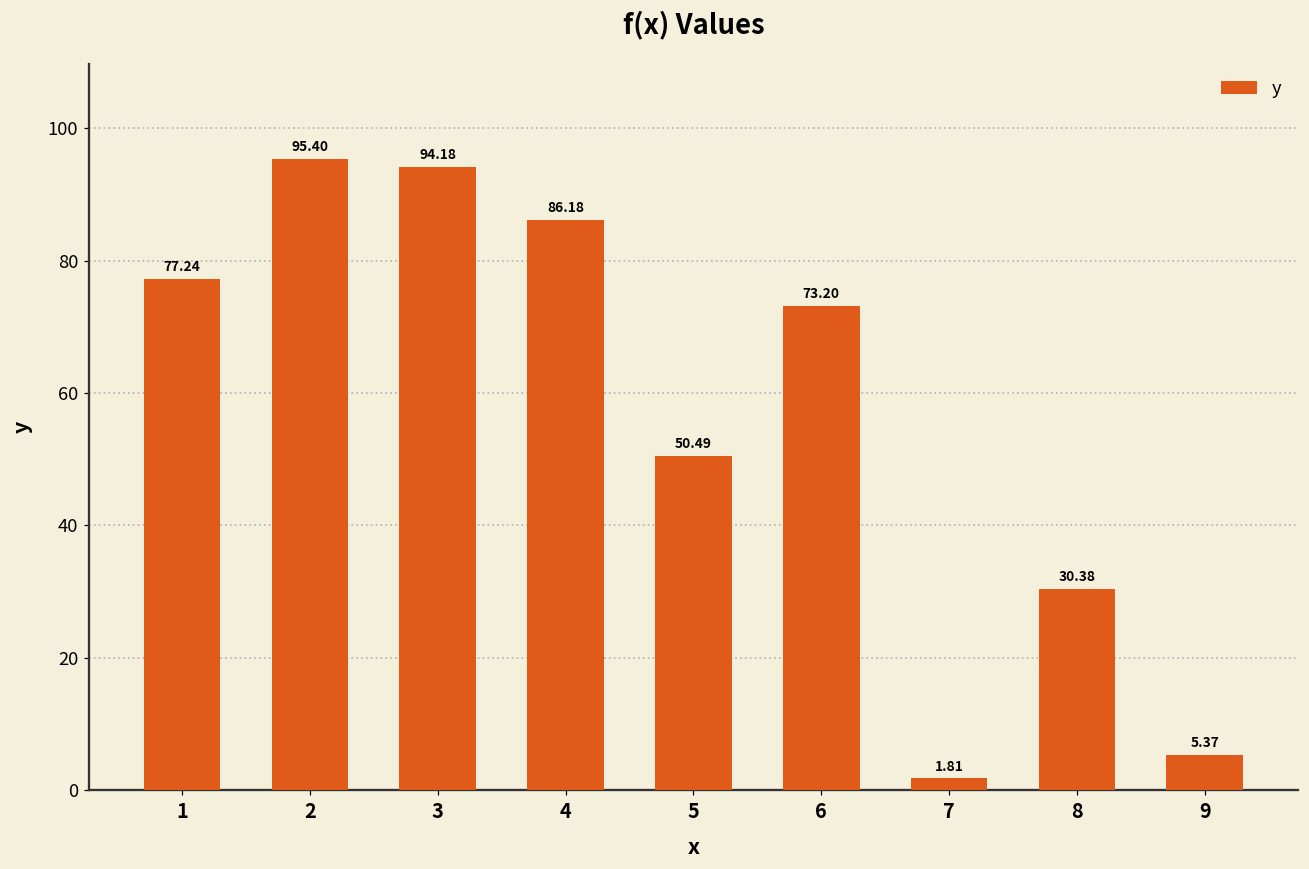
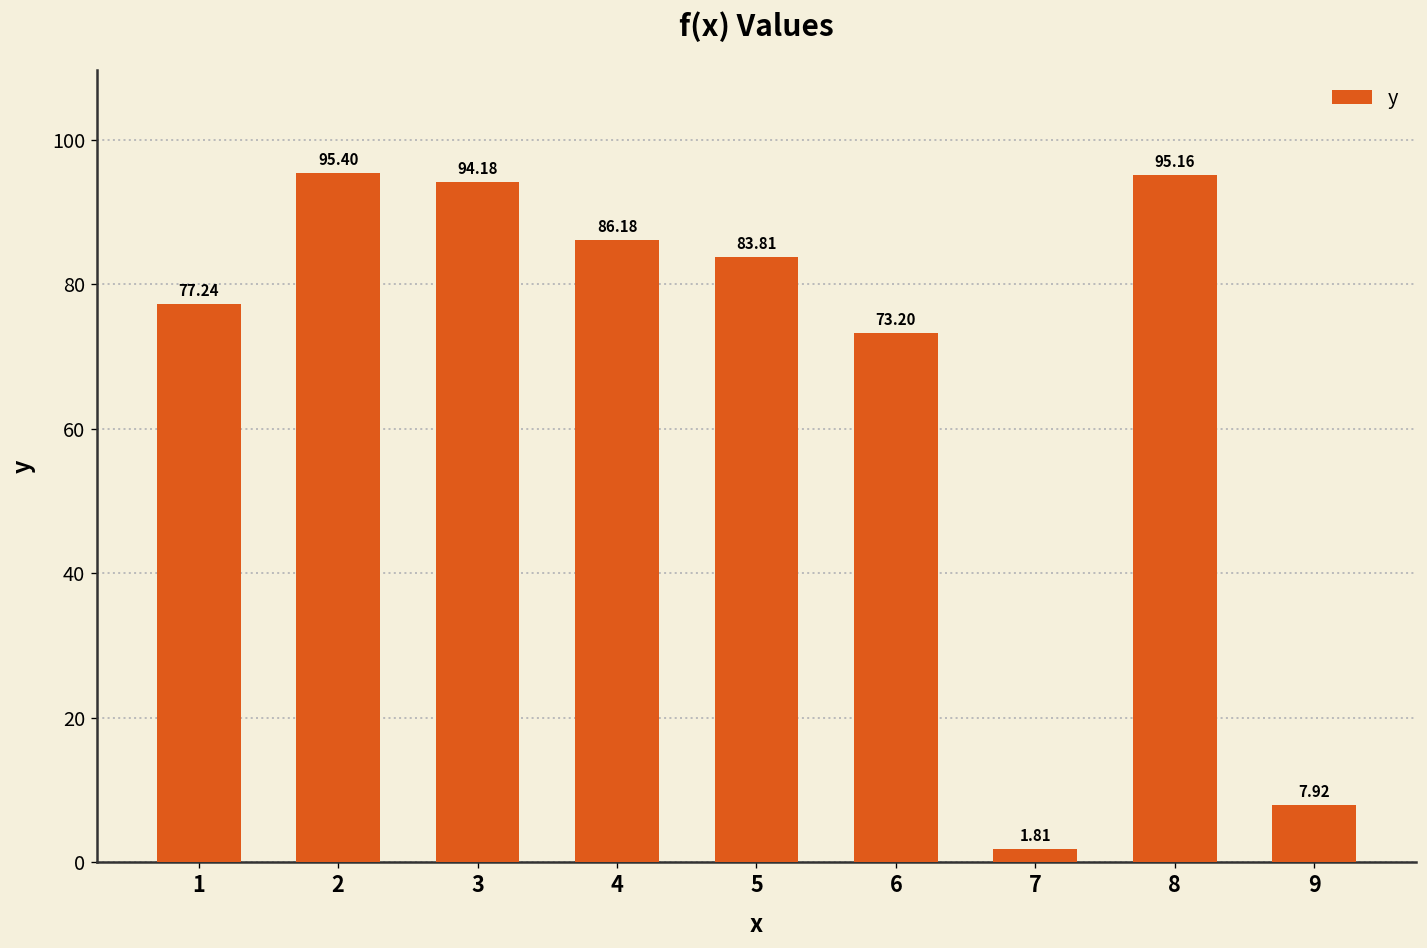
  {
    "1": 77.24,
    "2": 95.40,
    "3": 94.18,
    "4": 86.18,
-   "5": 50.49,
+   "5": 83.81,
    "6": 73.20,
    "7": 1.81,
-   "8": 30.38,
-   "9": 5.37
+   "8": 95.16,
+   "9": 7.92
  }
